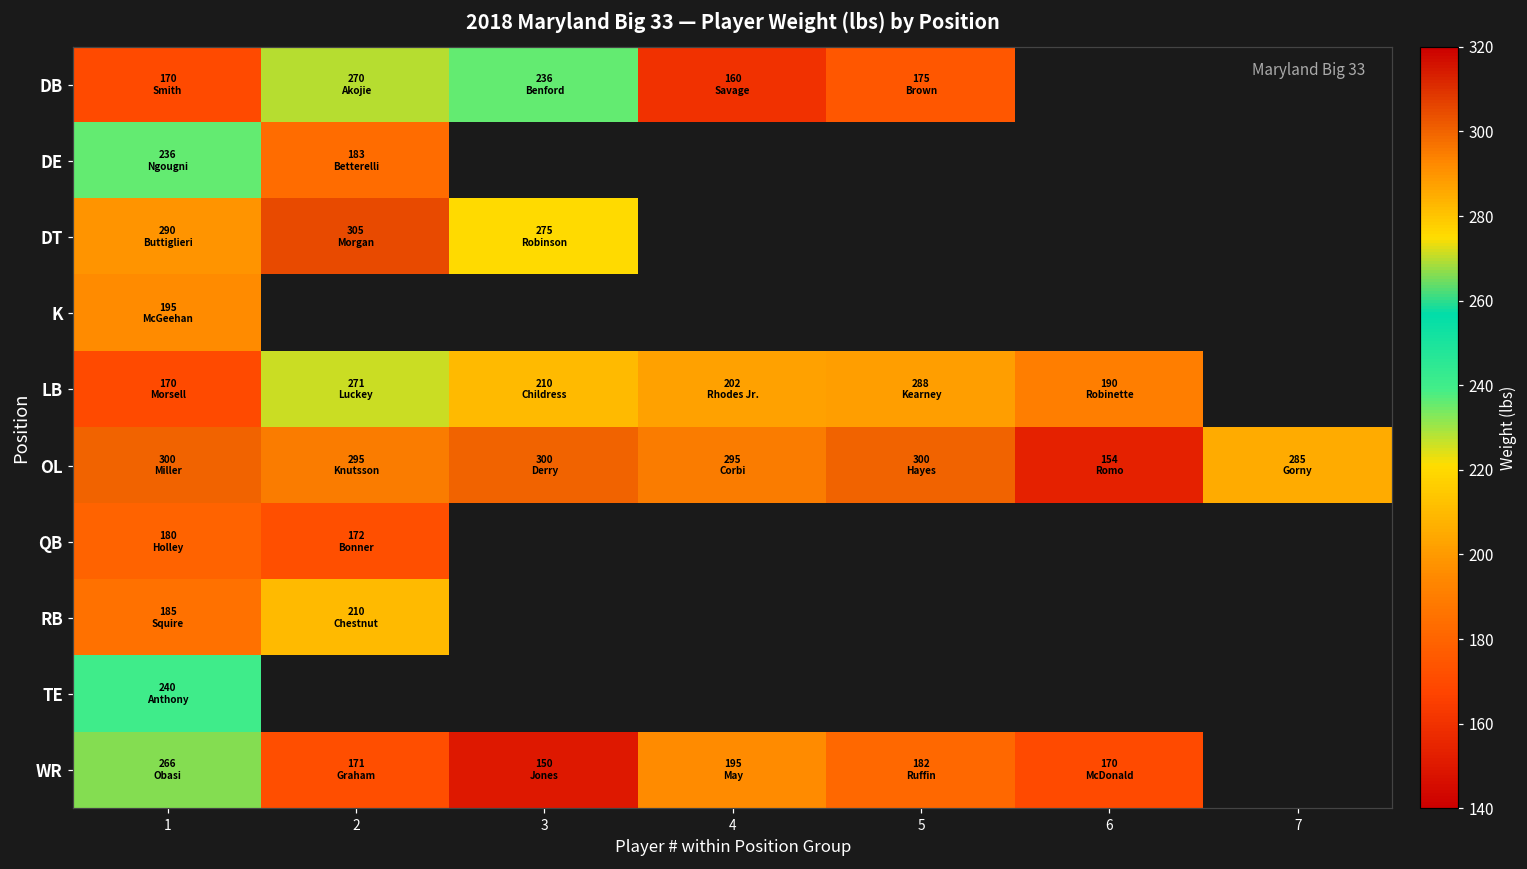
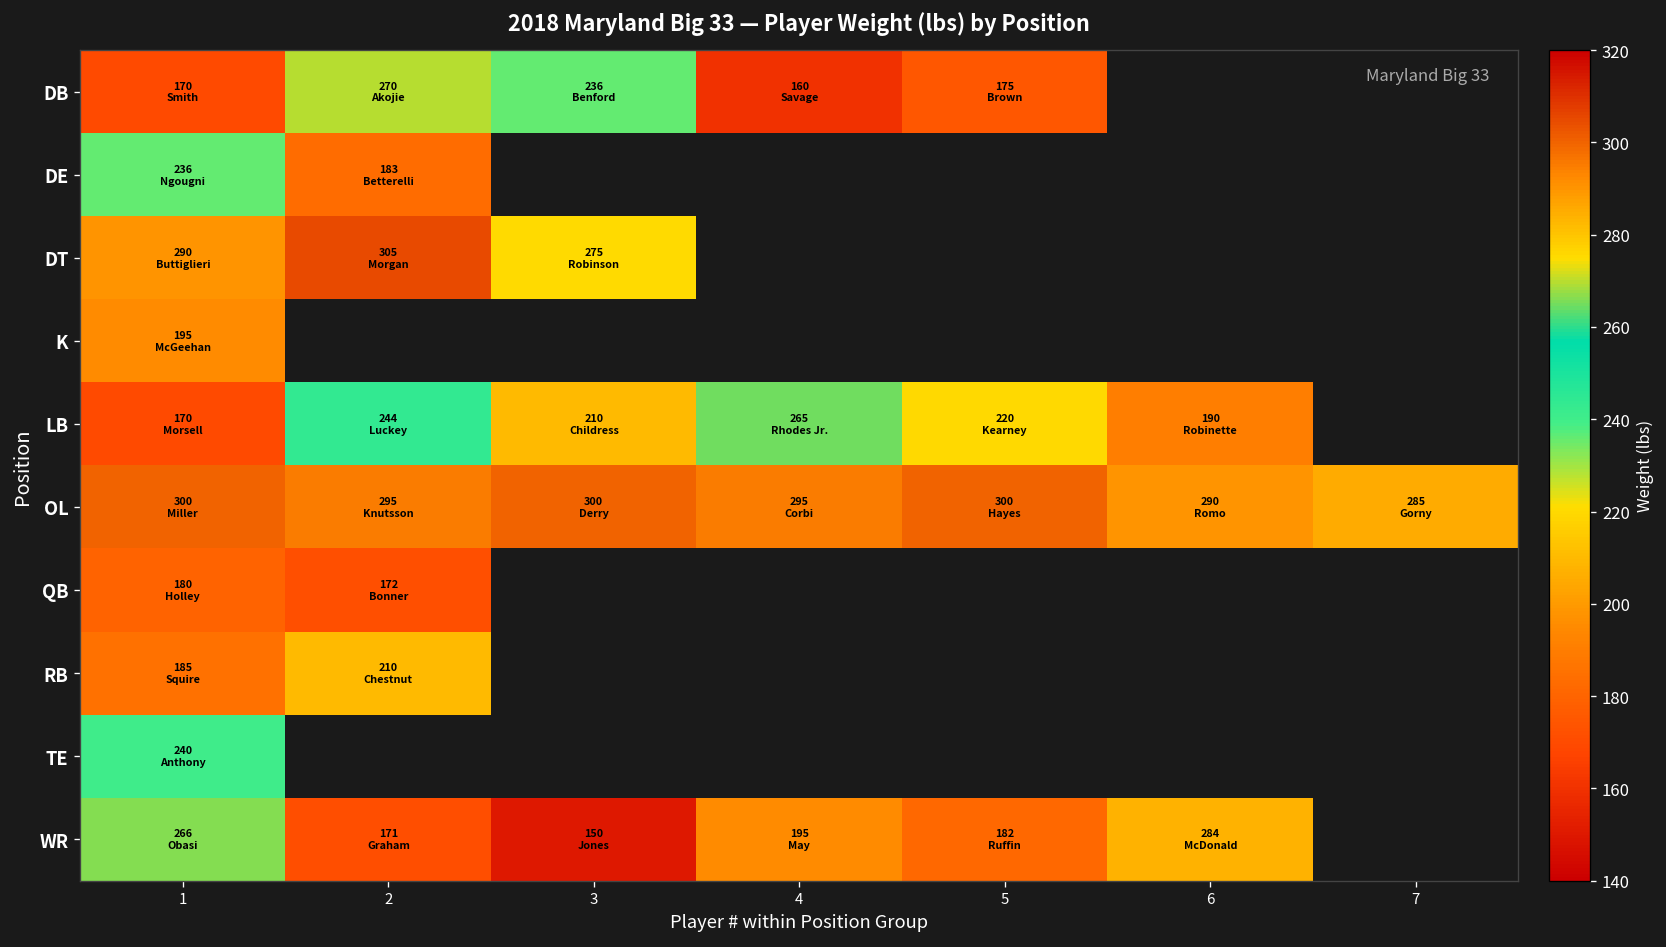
  {
    "DB": {
      "1": 170,
      "2": 270,
      "3": 236,
      "4": 160,
      "5": 175
    },
    "DE": {
      "1": 236,
      "2": 183
    },
    "DT": {
      "1": 290,
      "2": 305,
      "3": 275
    },
    "K": {
      "1": 195
    },
    "LB": {
      "1": 170,
-     "2": 271,
+     "2": 244,
      "3": 210,
-     "4": 202,
-     "5": 288,
+     "4": 265,
+     "5": 220,
      "6": 190
    },
    "OL": {
      "1": 300,
      "2": 295,
      "3": 300,
      "4": 295,
      "5": 300,
-     "6": 154,
+     "6": 290,
      "7": 285
    },
    "QB": {
      "1": 180,
      "2": 172
    },
    "RB": {
      "1": 185,
      "2": 210
    },
    "TE": {
      "1": 240
    },
    "WR": {
      "1": 266,
      "2": 171,
      "3": 150,
      "4": 195,
      "5": 182,
-     "6": 170
+     "6": 284
    }
  }
